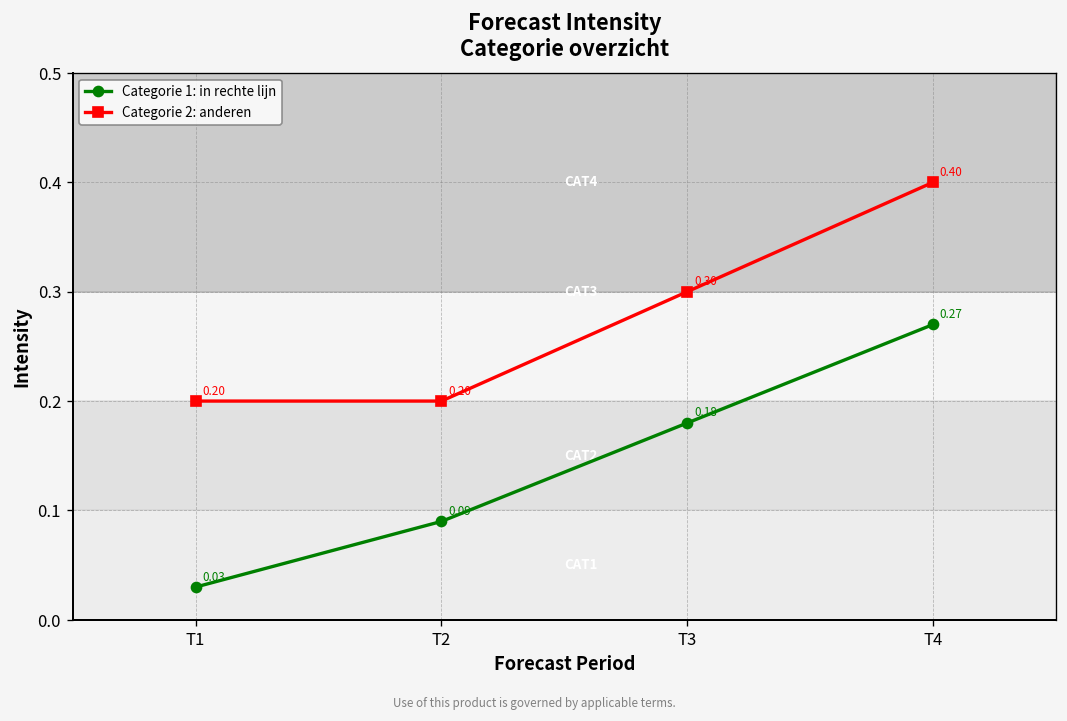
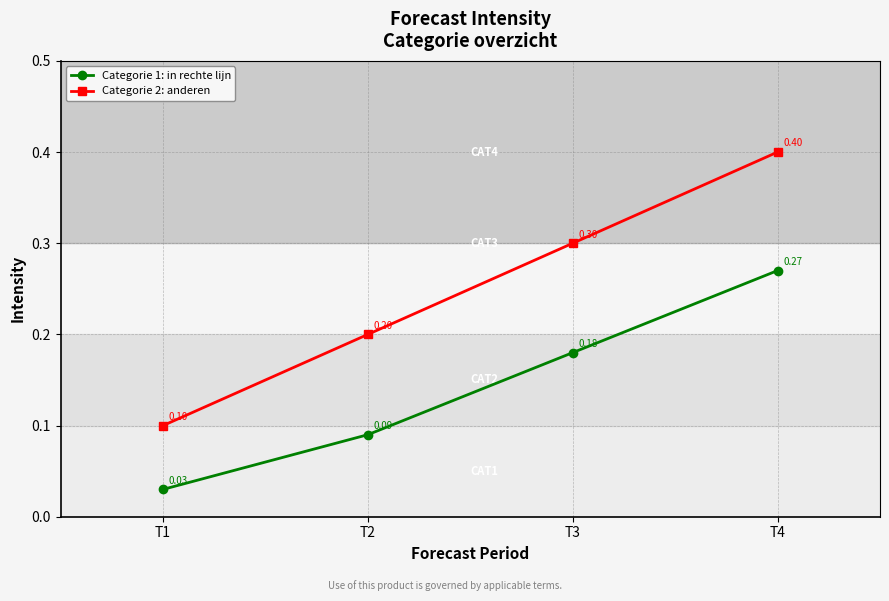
  {
    "Categorie 1: in rechte lijn": {
      "T1": 0.03,
      "T2": 0.09,
      "T3": 0.18,
      "T4": 0.27
    },
    "Categorie 2: anderen": {
-     "T1": 0.20,
+     "T1": 0.10,
      "T2": 0.20,
      "T3": 0.30,
      "T4": 0.40
    }
  }
